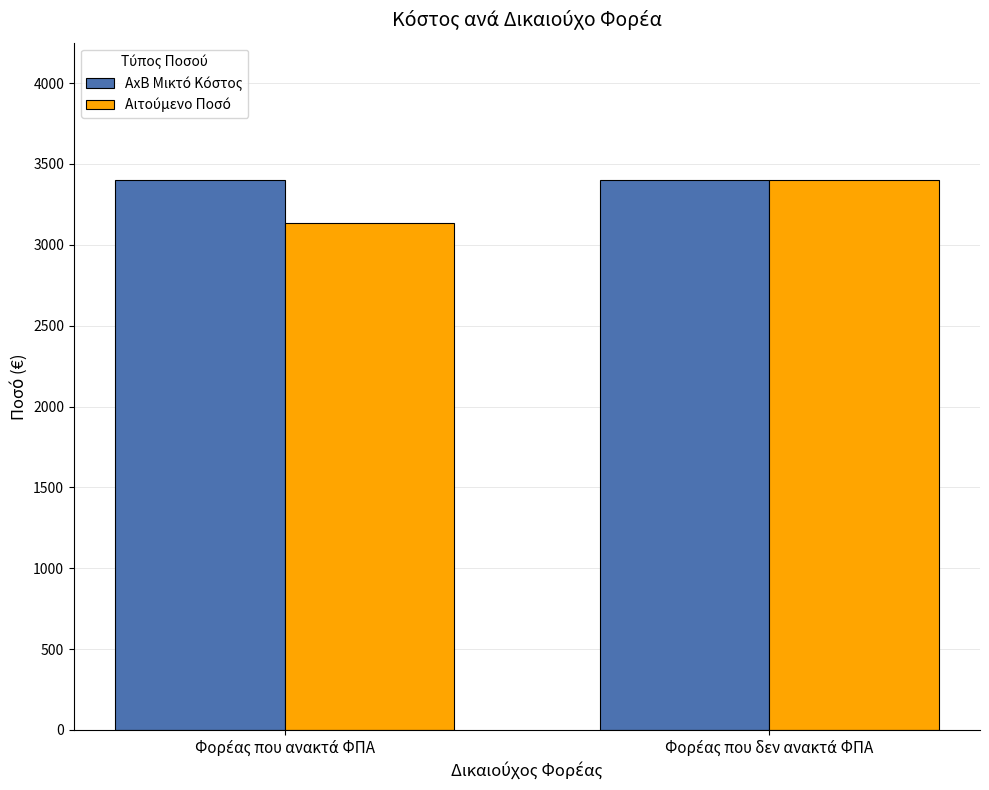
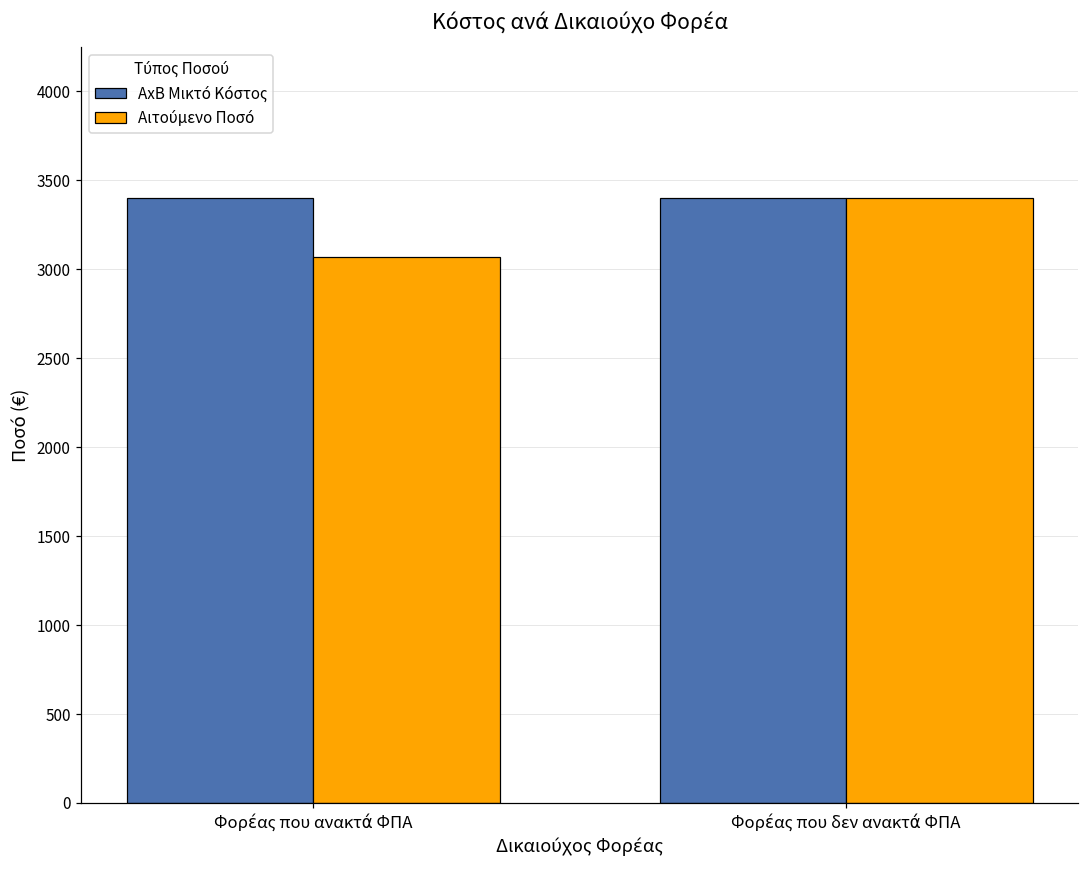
  {
    "ΑxΒ Μικτό Κόστος": {
      "Φορέας που ανακτά ΦΠΑ": 3400,
      "Φορέας που δεν ανακτά ΦΠΑ": 3400
    },
    "Αιτούμενο Ποσό": {
-     "Φορέας που ανακτά ΦΠΑ": 3130,
+     "Φορέας που ανακτά ΦΠΑ": 3070,
      "Φορέας που δεν ανακτά ΦΠΑ": 3400
    }
  }
